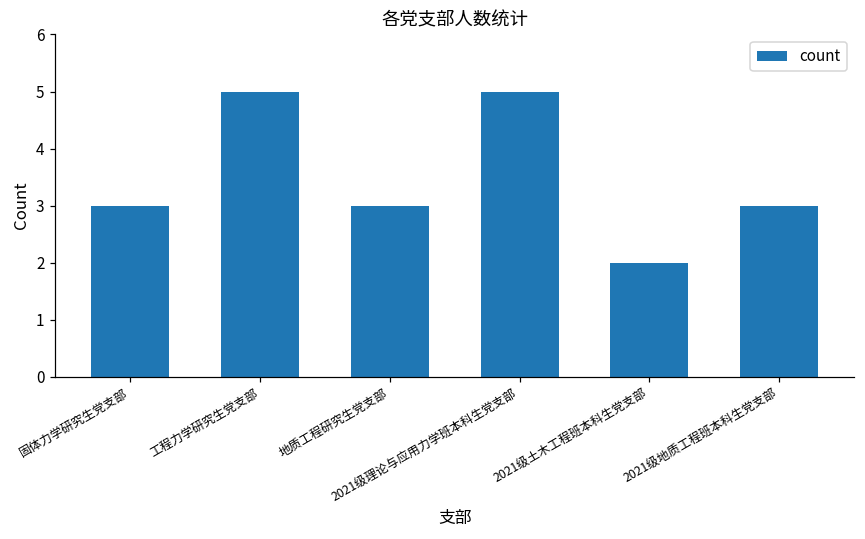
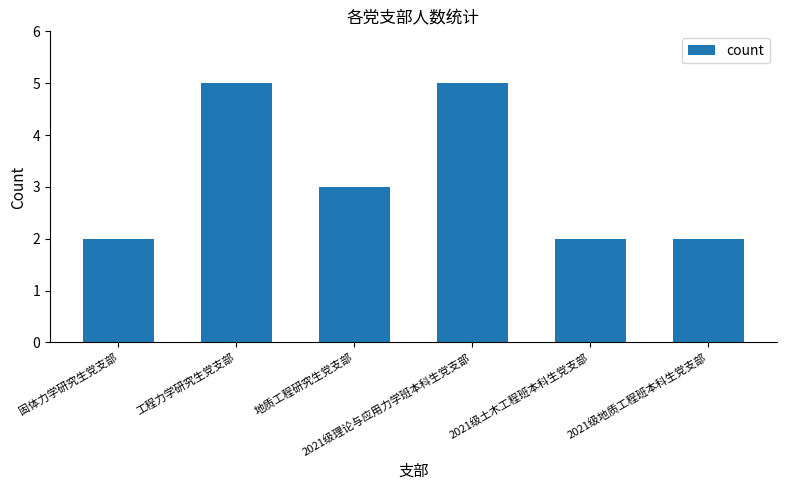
  {
-   "固体力学研究生党支部": 3,
+   "固体力学研究生党支部": 2,
    "工程力学研究生党支部": 5,
    "地质工程研究生党支部": 3,
    "2021级理论与应用力学班本科生党支部": 5,
    "2021级土木工程班本科生党支部": 2,
-   "2021级地质工程班本科生党支部": 3
+   "2021级地质工程班本科生党支部": 2
  }
